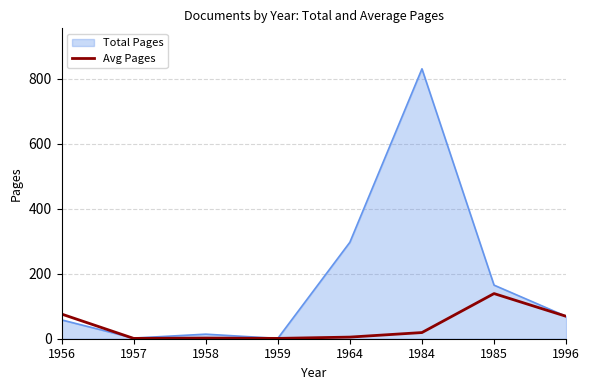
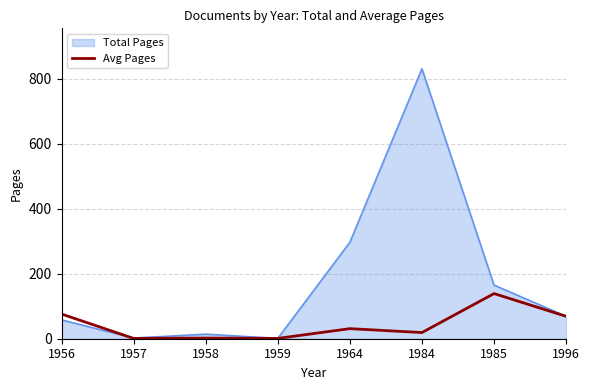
  {
    "Total Pages": {
      "1956": 60,
      "1958": 10,
      "1964": 300,
      "1984": 830,
      "1985": 170
    },
    "Avg Pages": {
      "1956": 80,
      "1958": 0,
-     "1964": 10,
+     "1964": 30,
      "1984": 20,
      "1985": 140
    }
  }
